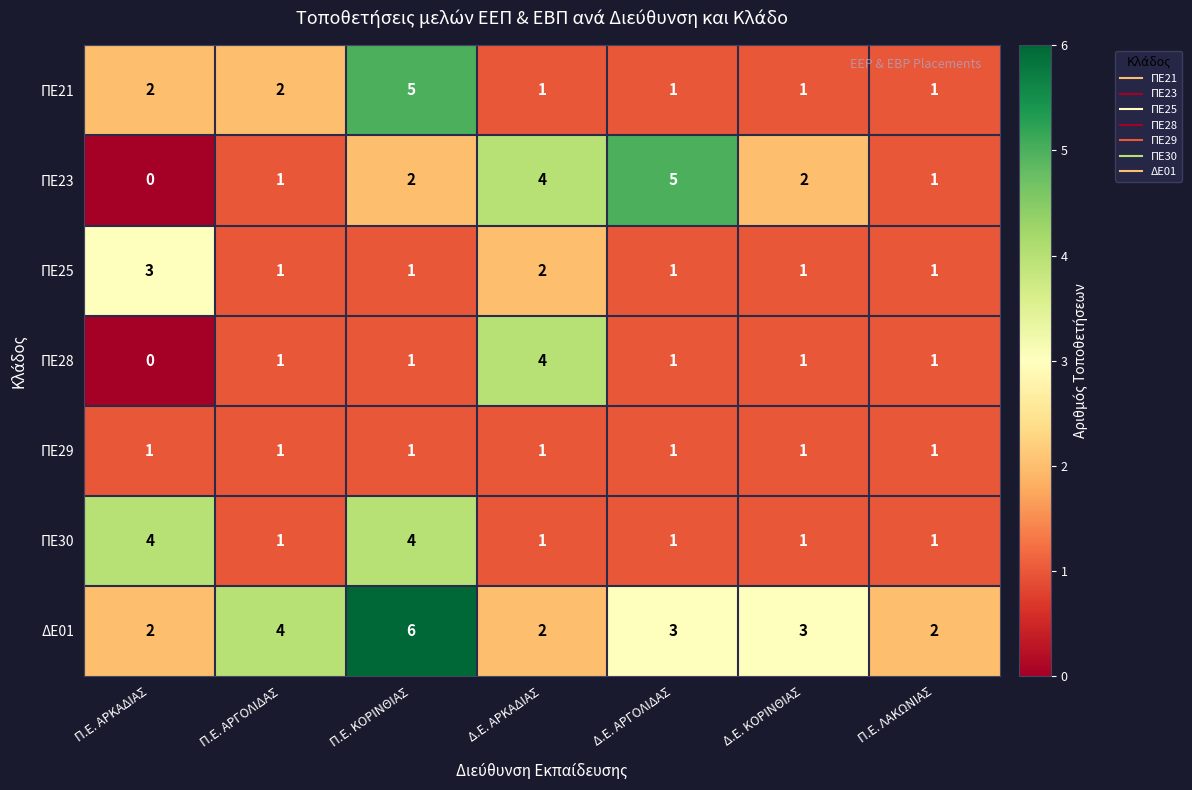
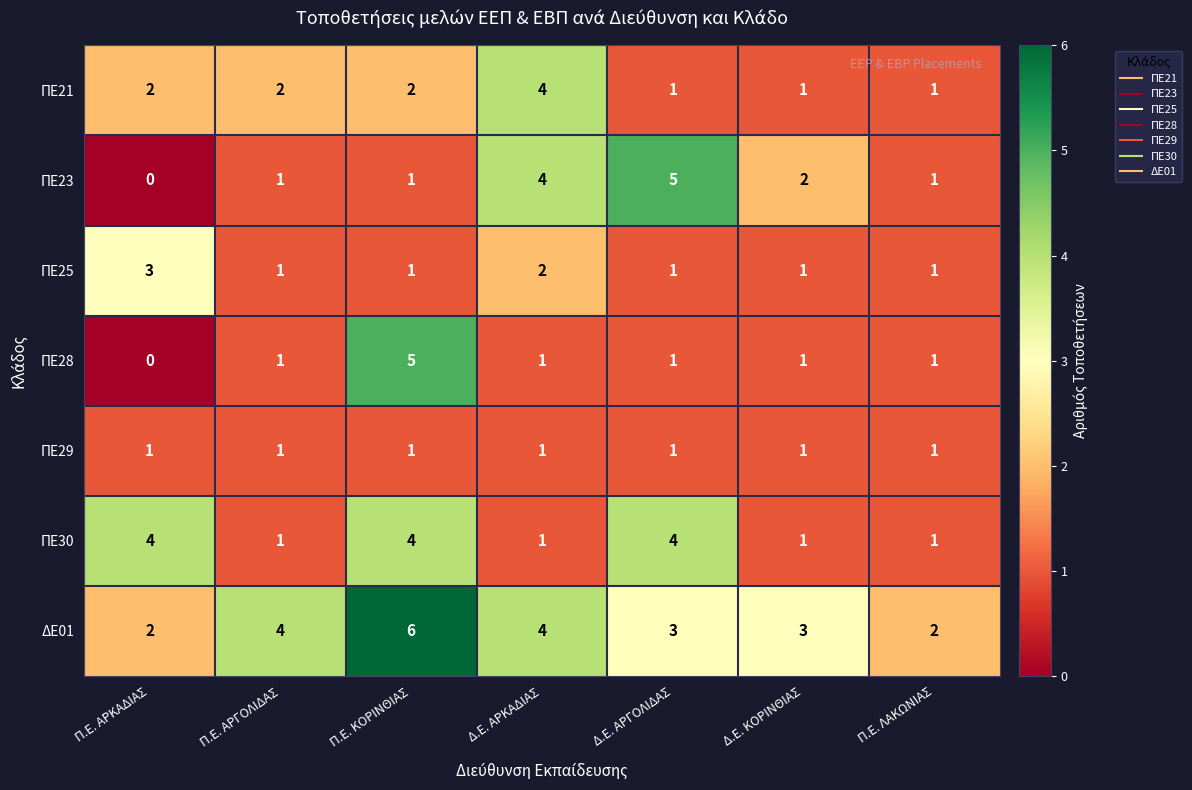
  {
    "ΠΕ21": {
      "Π.Ε. ΑΡΚΑΔΙΑΣ": 2,
      "Π.Ε. ΑΡΓΟΛΙΔΑΣ": 2,
-     "Π.Ε. ΚΟΡΙΝΘΙΑΣ": 5,
-     "Δ.Ε. ΑΡΚΑΔΙΑΣ": 1,
+     "Π.Ε. ΚΟΡΙΝΘΙΑΣ": 2,
+     "Δ.Ε. ΑΡΚΑΔΙΑΣ": 4,
      "Δ.Ε. ΑΡΓΟΛΙΔΑΣ": 1,
      "Δ.Ε. ΚΟΡΙΝΘΙΑΣ": 1
    },
    "ΠΕ23": {
      "Π.Ε. ΑΡΚΑΔΙΑΣ": 0,
      "Π.Ε. ΑΡΓΟΛΙΔΑΣ": 1,
-     "Π.Ε. ΚΟΡΙΝΘΙΑΣ": 2,
+     "Π.Ε. ΚΟΡΙΝΘΙΑΣ": 1,
      "Δ.Ε. ΑΡΚΑΔΙΑΣ": 4,
      "Δ.Ε. ΑΡΓΟΛΙΔΑΣ": 5,
      "Δ.Ε. ΚΟΡΙΝΘΙΑΣ": 2,
      "Π.Ε. ΛΑΚΩΝΙΑΣ": 1
    },
    "ΠΕ25": {
      "Π.Ε. ΑΡΚΑΔΙΑΣ": 3,
      "Π.Ε. ΑΡΓΟΛΙΔΑΣ": 1,
      "Π.Ε. ΚΟΡΙΝΘΙΑΣ": 1,
      "Δ.Ε. ΑΡΚΑΔΙΑΣ": 2,
      "Δ.Ε. ΑΡΓΟΛΙΔΑΣ": 1,
      "Δ.Ε. ΚΟΡΙΝΘΙΑΣ": 1,
      "Π.Ε. ΛΑΚΩΝΙΑΣ": 1
    },
    "ΠΕ28": {
      "Π.Ε. ΑΡΚΑΔΙΑΣ": 0,
      "Π.Ε. ΑΡΓΟΛΙΔΑΣ": 1,
-     "Π.Ε. ΚΟΡΙΝΘΙΑΣ": 1,
-     "Δ.Ε. ΑΡΚΑΔΙΑΣ": 4,
+     "Π.Ε. ΚΟΡΙΝΘΙΑΣ": 5,
+     "Δ.Ε. ΑΡΚΑΔΙΑΣ": 1,
      "Δ.Ε. ΑΡΓΟΛΙΔΑΣ": 1,
      "Δ.Ε. ΚΟΡΙΝΘΙΑΣ": 1,
      "Π.Ε. ΛΑΚΩΝΙΑΣ": 1
    },
    "ΠΕ29": {
      "Π.Ε. ΑΡΚΑΔΙΑΣ": 1,
      "Π.Ε. ΑΡΓΟΛΙΔΑΣ": 1,
      "Π.Ε. ΚΟΡΙΝΘΙΑΣ": 1,
      "Δ.Ε. ΑΡΚΑΔΙΑΣ": 1,
      "Δ.Ε. ΑΡΓΟΛΙΔΑΣ": 1,
      "Δ.Ε. ΚΟΡΙΝΘΙΑΣ": 1,
      "Π.Ε. ΛΑΚΩΝΙΑΣ": 1
    },
    "ΠΕ30": {
      "Π.Ε. ΑΡΚΑΔΙΑΣ": 4,
      "Π.Ε. ΑΡΓΟΛΙΔΑΣ": 1,
      "Π.Ε. ΚΟΡΙΝΘΙΑΣ": 4,
      "Δ.Ε. ΑΡΚΑΔΙΑΣ": 1,
-     "Δ.Ε. ΑΡΓΟΛΙΔΑΣ": 1,
+     "Δ.Ε. ΑΡΓΟΛΙΔΑΣ": 4,
      "Δ.Ε. ΚΟΡΙΝΘΙΑΣ": 1,
      "Π.Ε. ΛΑΚΩΝΙΑΣ": 1
    },
    "ΔΕ01": {
      "Π.Ε. ΑΡΚΑΔΙΑΣ": 2,
      "Π.Ε. ΑΡΓΟΛΙΔΑΣ": 4,
      "Π.Ε. ΚΟΡΙΝΘΙΑΣ": 6,
-     "Δ.Ε. ΑΡΚΑΔΙΑΣ": 2,
+     "Δ.Ε. ΑΡΚΑΔΙΑΣ": 4,
      "Δ.Ε. ΑΡΓΟΛΙΔΑΣ": 3,
      "Δ.Ε. ΚΟΡΙΝΘΙΑΣ": 3,
      "Π.Ε. ΛΑΚΩΝΙΑΣ": 2
    }
  }
